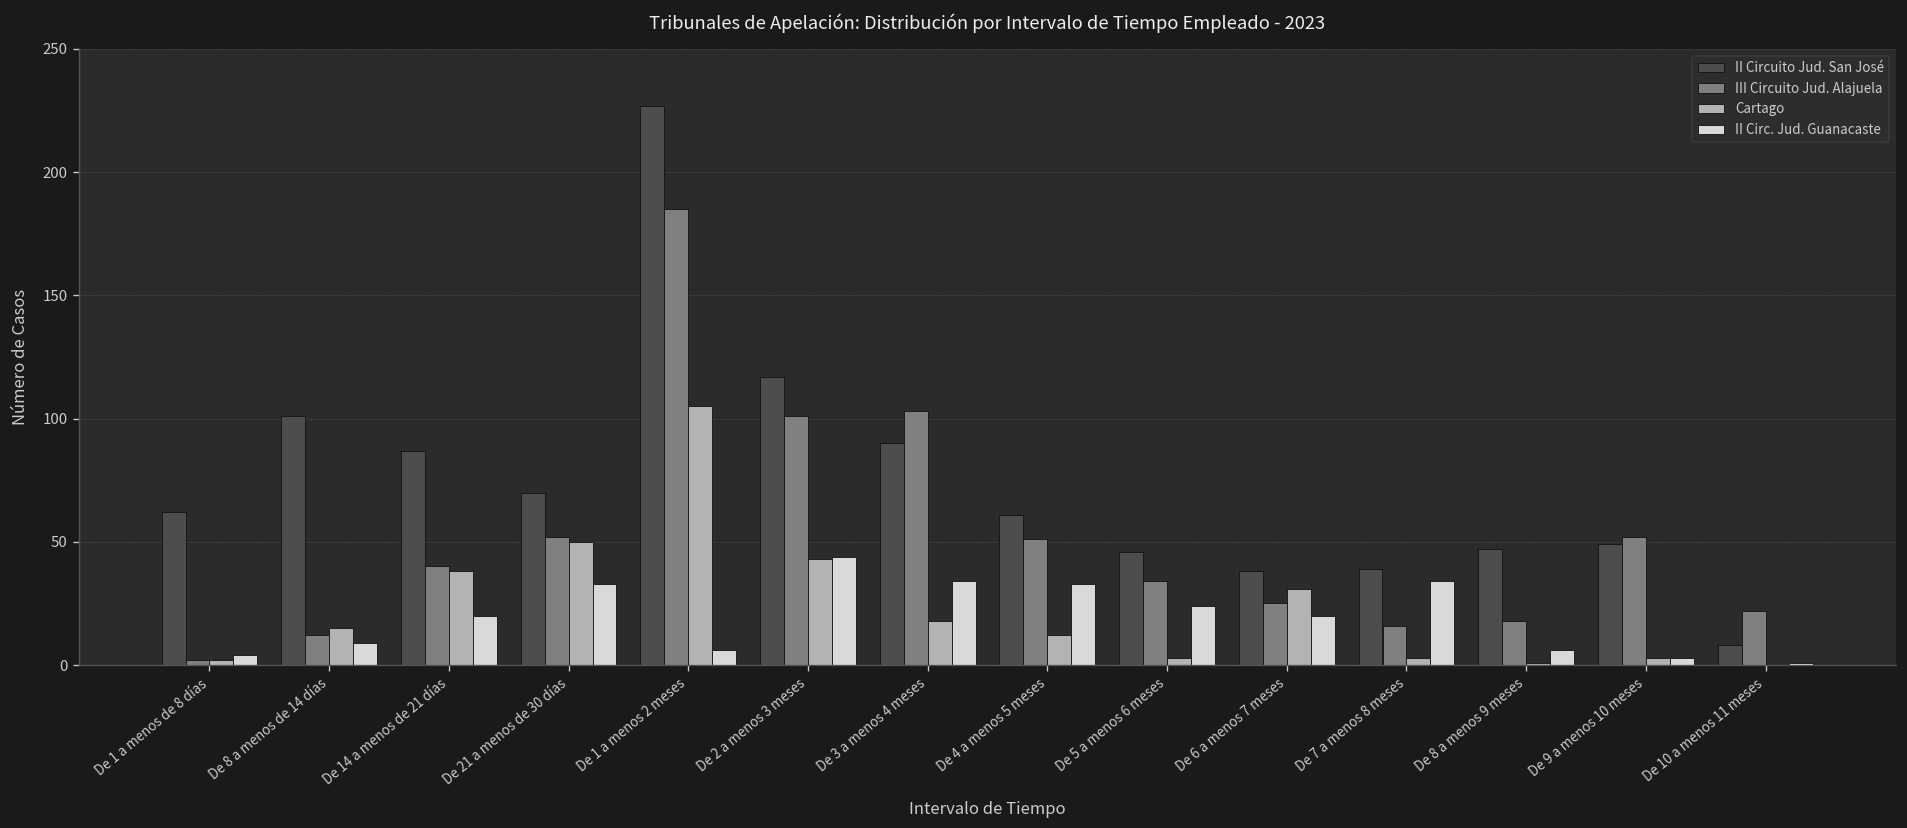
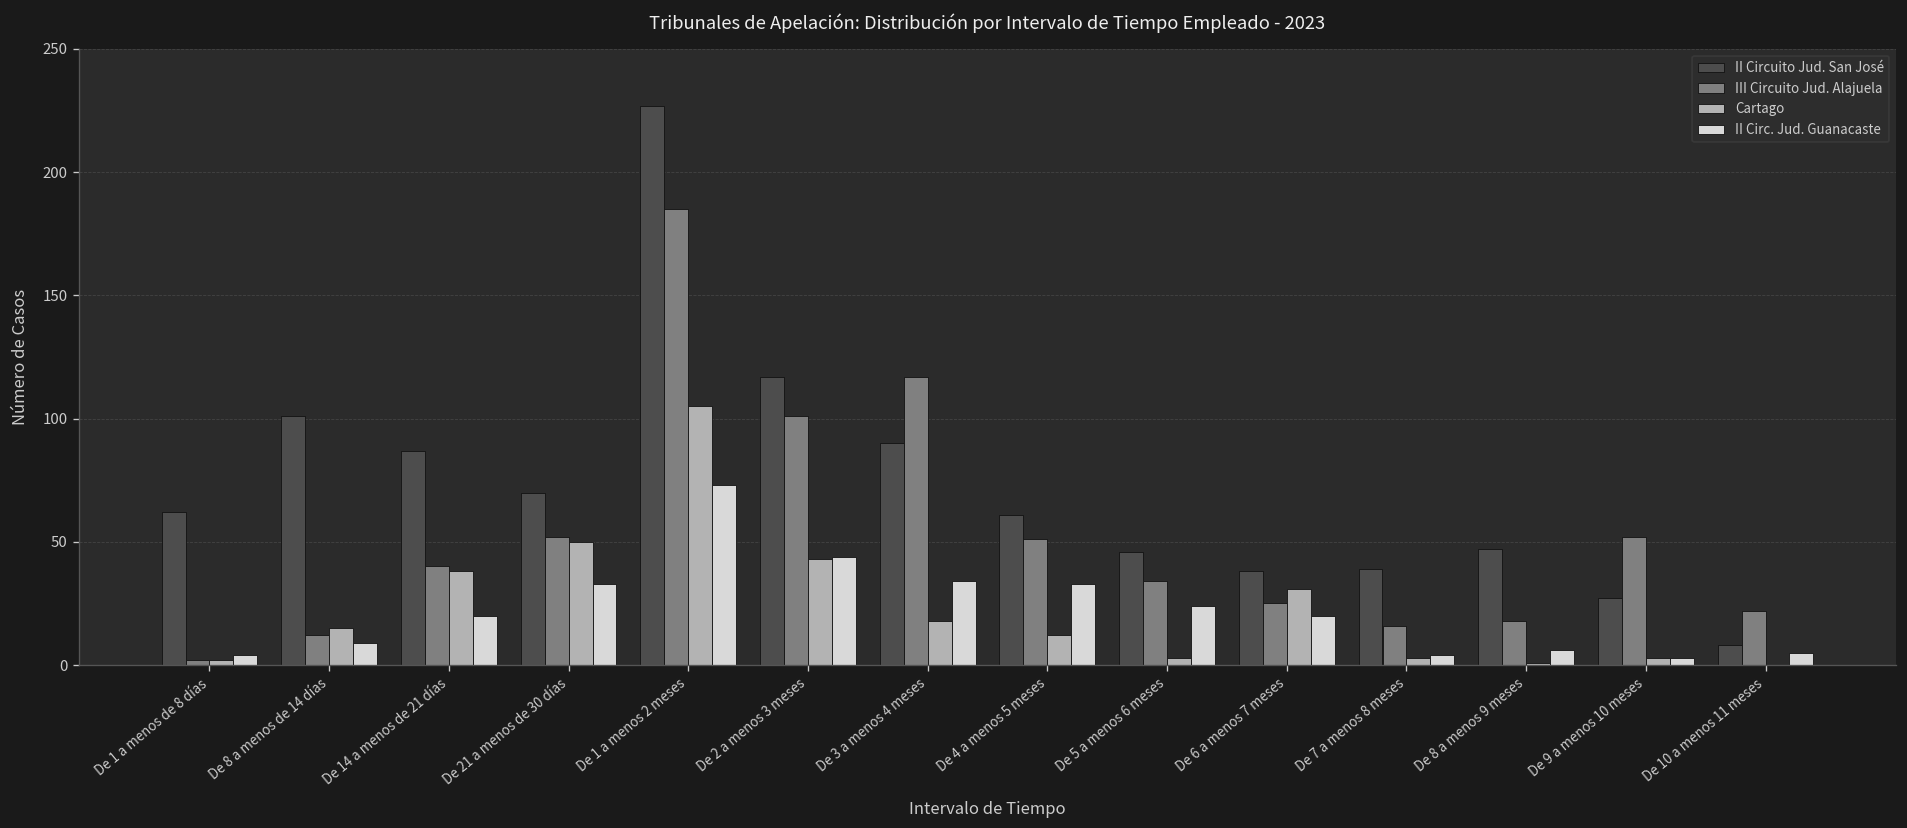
  {
    "II Circuito Jud. San José": {
      "De 1 a menos de 8 días": 62,
      "De 8 a menos de 14 días": 101,
      "De 14 a menos de 21 días": 87,
      "De 21 a menos de 30 días": 70,
      "De 1 a menos 2 meses": 227,
      "De 2 a menos 3 meses": 117,
      "De 3 a menos 4 meses": 90,
      "De 4 a menos 5 meses": 61,
      "De 5 a menos 6 meses": 46,
      "De 6 a menos 7 meses": 38,
      "De 7 a menos 8 meses": 39,
      "De 8 a menos 9 meses": 47,
-     "De 9 a menos 10 meses": 49,
+     "De 9 a menos 10 meses": 27,
      "De 10 a menos 11 meses": 8
    },
    "III Circuito Jud. Alajuela": {
      "De 1 a menos de 8 días": 2,
      "De 8 a menos de 14 días": 12,
      "De 14 a menos de 21 días": 40,
      "De 21 a menos de 30 días": 52,
      "De 1 a menos 2 meses": 185,
      "De 2 a menos 3 meses": 101,
-     "De 3 a menos 4 meses": 103,
+     "De 3 a menos 4 meses": 117,
      "De 4 a menos 5 meses": 51,
      "De 5 a menos 6 meses": 34,
      "De 6 a menos 7 meses": 25,
      "De 7 a menos 8 meses": 16,
      "De 8 a menos 9 meses": 18,
      "De 9 a menos 10 meses": 52,
      "De 10 a menos 11 meses": 22
    },
    "Cartago": {
      "De 1 a menos de 8 días": 2,
      "De 8 a menos de 14 días": 15,
      "De 14 a menos de 21 días": 38,
      "De 21 a menos de 30 días": 50,
      "De 1 a menos 2 meses": 105,
      "De 2 a menos 3 meses": 43,
      "De 3 a menos 4 meses": 18,
      "De 4 a menos 5 meses": 12,
      "De 5 a menos 6 meses": 3,
      "De 6 a menos 7 meses": 31,
      "De 7 a menos 8 meses": 3,
      "De 9 a menos 10 meses": 3,
      "De 10 a menos 11 meses": 0
    },
    "II Circ. Jud. Guanacaste": {
      "De 1 a menos de 8 días": 4,
      "De 8 a menos de 14 días": 9,
      "De 14 a menos de 21 días": 20,
      "De 21 a menos de 30 días": 33,
-     "De 1 a menos 2 meses": 6,
+     "De 1 a menos 2 meses": 73,
      "De 2 a menos 3 meses": 44,
      "De 3 a menos 4 meses": 34,
      "De 4 a menos 5 meses": 33,
      "De 5 a menos 6 meses": 24,
      "De 6 a menos 7 meses": 20,
-     "De 7 a menos 8 meses": 34,
+     "De 7 a menos 8 meses": 4,
      "De 8 a menos 9 meses": 6,
      "De 9 a menos 10 meses": 3,
-     "De 10 a menos 11 meses": 1
+     "De 10 a menos 11 meses": 5
    }
  }
